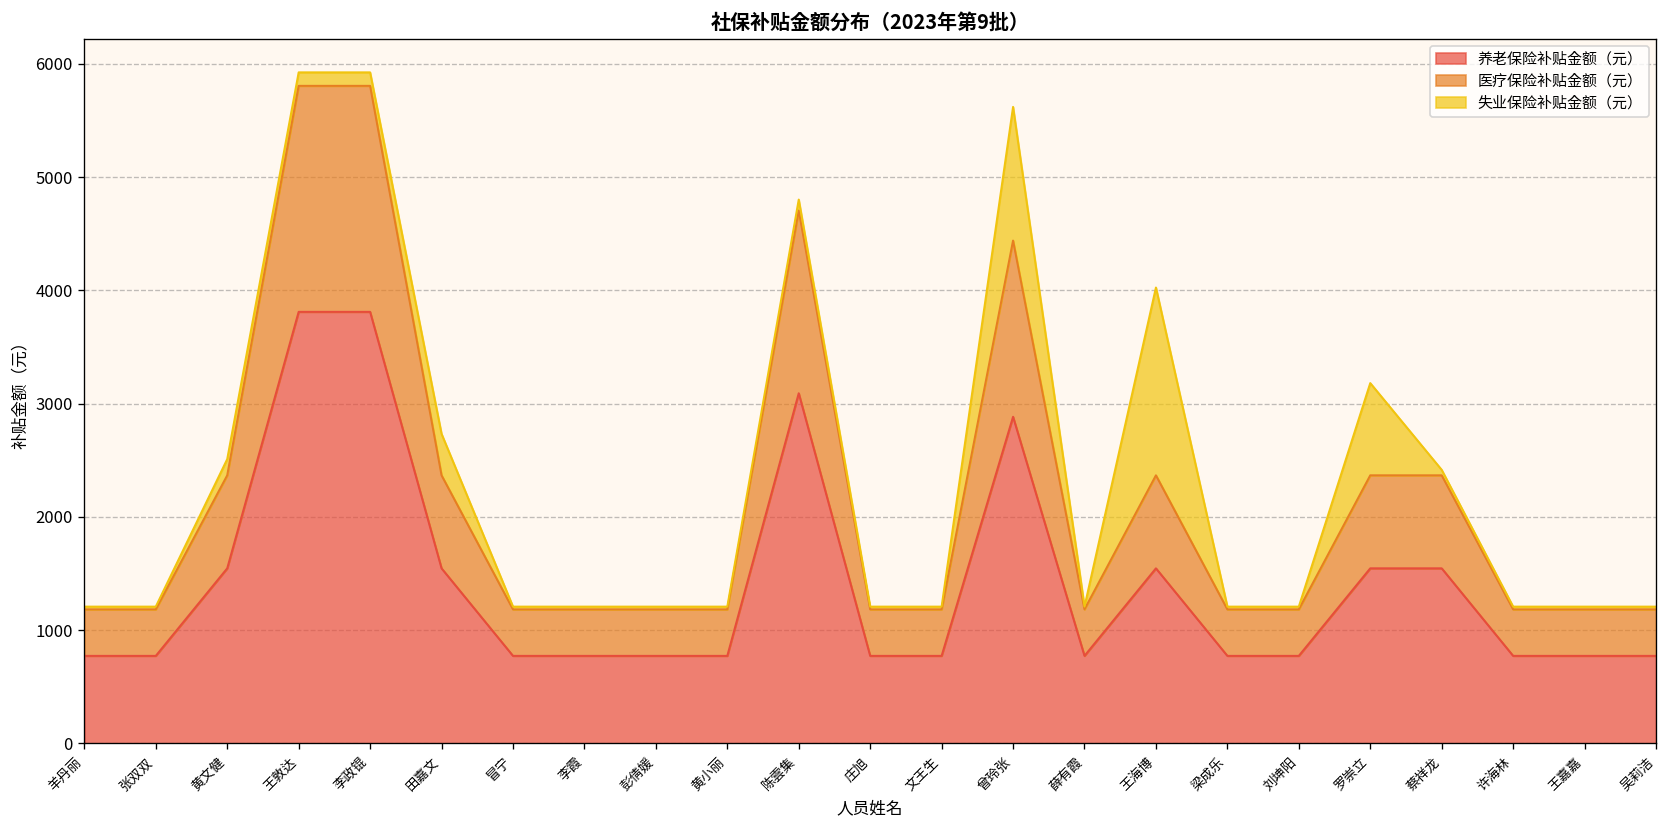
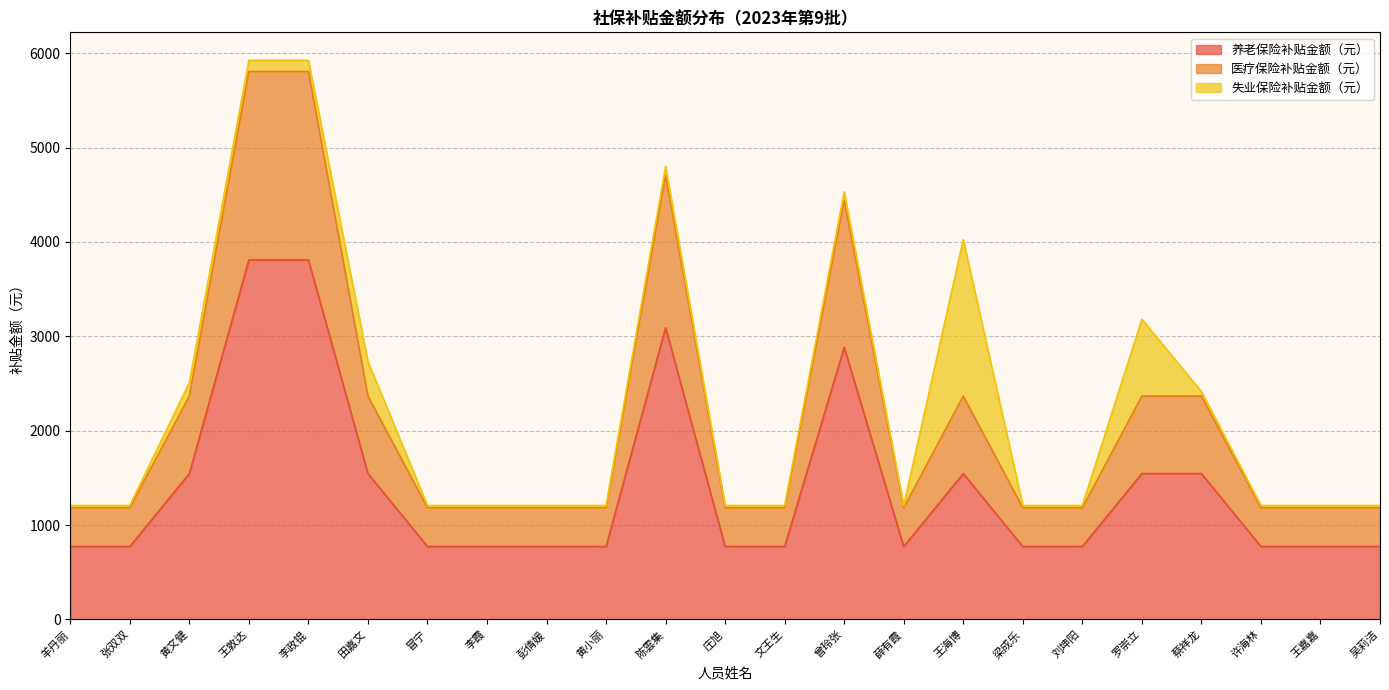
  {
    "失业保险补贴金额（元）": {
      "黄文健": 100,
      "王敦达": 100,
      "李政锟": 100,
      "田嘉文": 400,
      "陈雲集": 100,
-     "曾玲张": 1200,
+     "曾玲张": 100,
      "王海博": 1700,
      "罗崇立": 800,
      "蔡祥龙": 0
    }
  }
